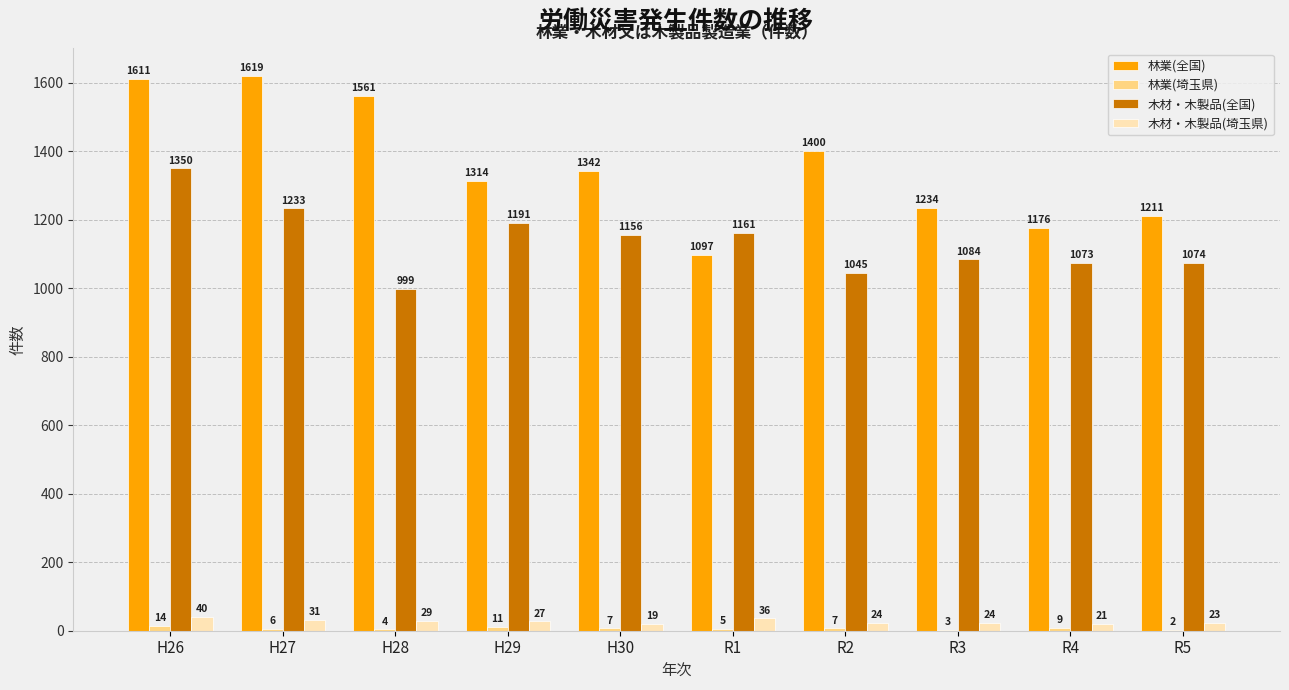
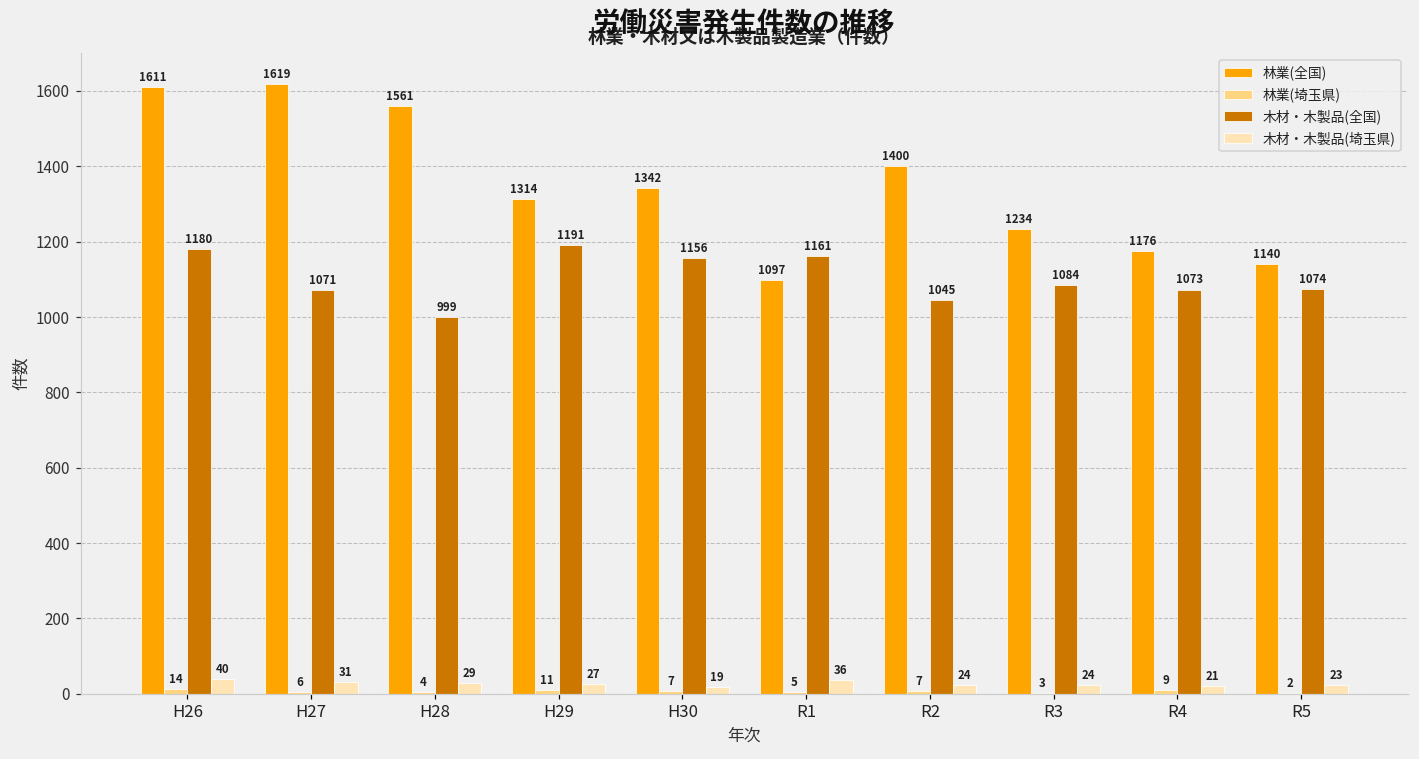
  {
    "林業(全国)": {
      "H26": 1611,
      "H27": 1619,
      "H28": 1561,
      "H29": 1314,
      "H30": 1342,
      "R1": 1097,
      "R2": 1400,
      "R3": 1234,
      "R4": 1176,
-     "R5": 1211
+     "R5": 1140
    },
    "木材・木製品(全国)": {
-     "H26": 1350,
-     "H27": 1233,
+     "H26": 1180,
+     "H27": 1071,
      "H28": 999,
      "H29": 1191,
      "H30": 1156,
      "R1": 1161,
      "R2": 1045,
      "R3": 1084,
      "R4": 1073,
      "R5": 1074
    }
  }
